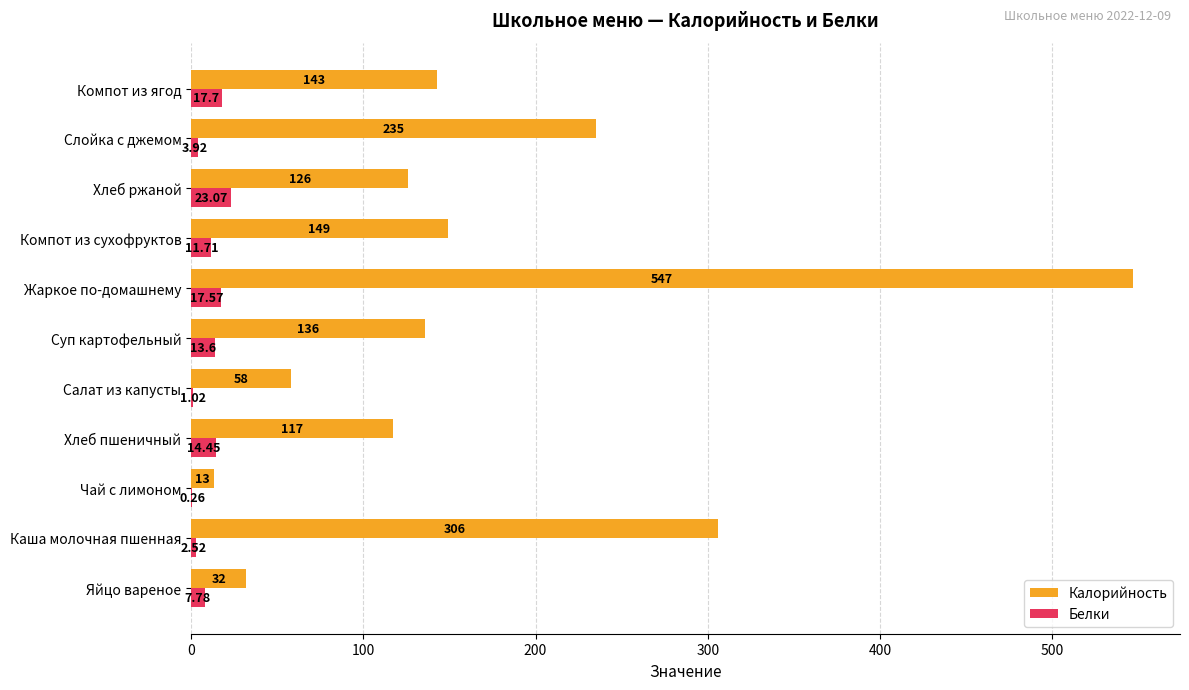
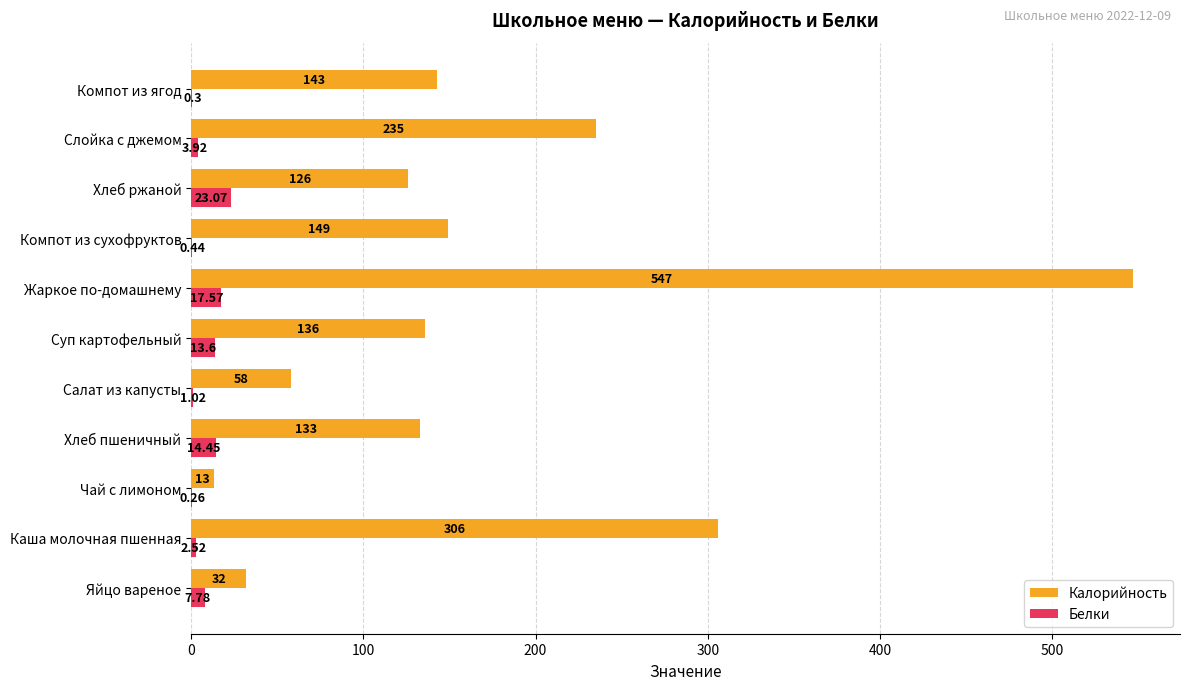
  {
    "Калорийность": {
      "Компот из ягод": 143,
      "Слойка с джемом": 235,
      "Хлеб ржаной": 126,
      "Компот из сухофруктов": 149,
      "Жаркое по-домашнему": 547,
      "Суп картофельный": 136,
      "Салат из капусты": 58,
-     "Хлеб пшеничный": 117,
+     "Хлеб пшеничный": 133,
      "Чай с лимоном": 13,
      "Каша молочная пшенная": 306,
      "Яйцо вареное": 32
    },
    "Белки": {
-     "Компот из ягод": 17.7,
+     "Компот из ягод": 0.3,
      "Слойка с джемом": 3.92,
      "Хлеб ржаной": 23.07,
-     "Компот из сухофруктов": 11.71,
+     "Компот из сухофруктов": 0.44,
      "Жаркое по-домашнему": 17.57,
      "Суп картофельный": 13.6,
      "Салат из капусты": 1.02,
      "Хлеб пшеничный": 14.45,
      "Чай с лимоном": 0.26,
      "Каша молочная пшенная": 2.52,
      "Яйцо вареное": 7.78
    }
  }
